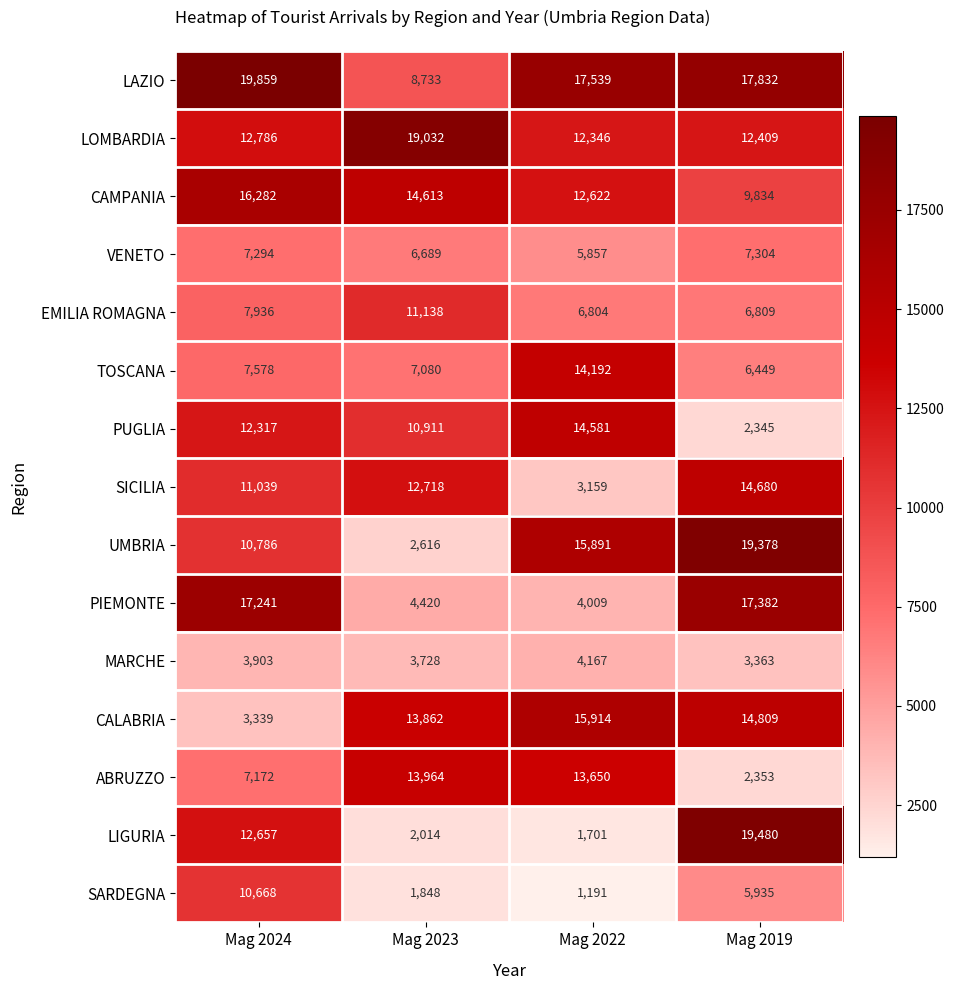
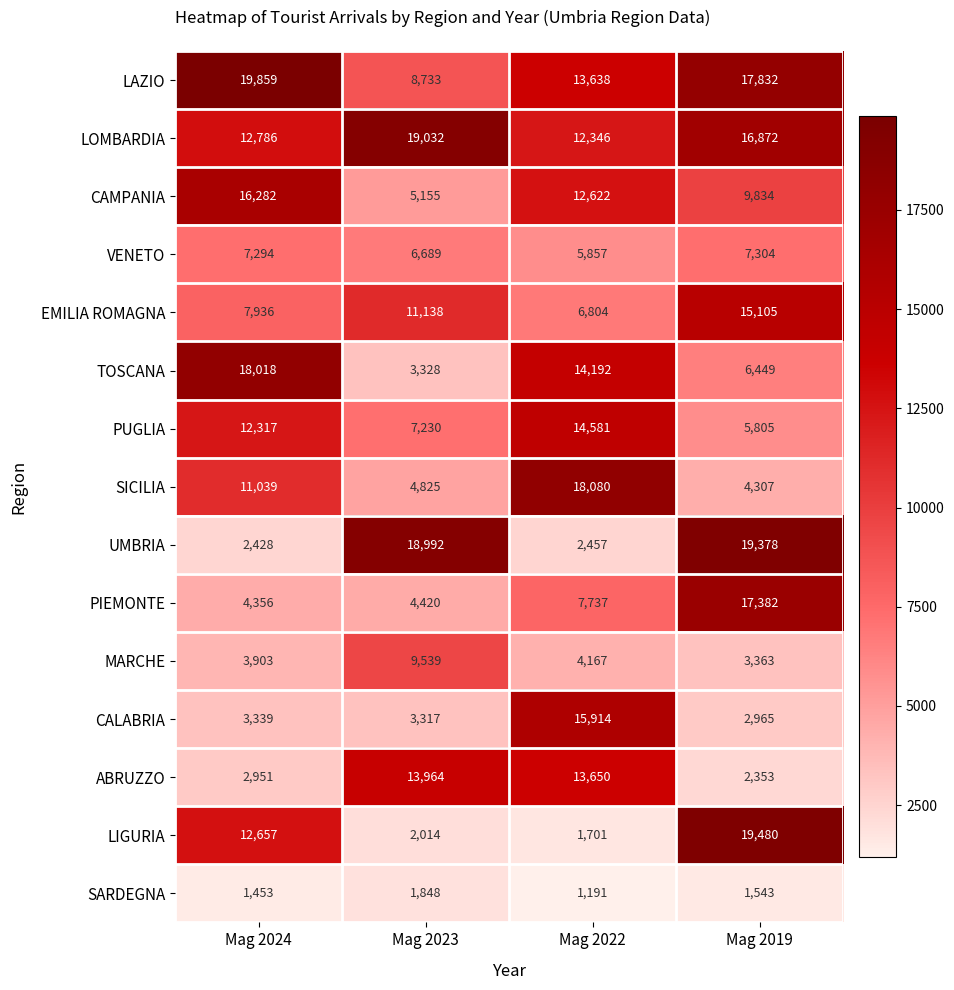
  {
    "LAZIO": {
      "Mag 2024": "19,859",
      "Mag 2023": "8,733",
-     "Mag 2022": "17,539",
+     "Mag 2022": "13,638",
      "Mag 2019": "17,832"
    },
    "LOMBARDIA": {
      "Mag 2024": "12,786",
      "Mag 2023": "19,032",
      "Mag 2022": "12,346",
-     "Mag 2019": "12,409"
+     "Mag 2019": "16,872"
    },
    "CAMPANIA": {
      "Mag 2024": "16,282",
-     "Mag 2023": "14,613",
+     "Mag 2023": "5,155",
      "Mag 2022": "12,622",
      "Mag 2019": "9,834"
    },
    "VENETO": {
      "Mag 2024": "7,294",
      "Mag 2023": "6,689",
      "Mag 2022": "5,857",
      "Mag 2019": "7,304"
    },
    "EMILIA ROMAGNA": {
      "Mag 2024": "7,936",
      "Mag 2023": "11,138",
      "Mag 2022": "6,804",
-     "Mag 2019": "6,809"
+     "Mag 2019": "15,105"
    },
    "TOSCANA": {
-     "Mag 2024": "7,578",
-     "Mag 2023": "7,080",
+     "Mag 2024": "18,018",
+     "Mag 2023": "3,328",
      "Mag 2022": "14,192",
      "Mag 2019": "6,449"
    },
    "PUGLIA": {
      "Mag 2024": "12,317",
-     "Mag 2023": "10,911",
+     "Mag 2023": "7,230",
      "Mag 2022": "14,581",
-     "Mag 2019": "2,345"
+     "Mag 2019": "5,805"
    },
    "SICILIA": {
      "Mag 2024": "11,039",
-     "Mag 2023": "12,718",
-     "Mag 2022": "3,159",
-     "Mag 2019": "14,680"
+     "Mag 2023": "4,825",
+     "Mag 2022": "18,080",
+     "Mag 2019": "4,307"
    },
    "UMBRIA": {
-     "Mag 2024": "10,786",
-     "Mag 2023": "2,616",
-     "Mag 2022": "15,891",
+     "Mag 2024": "2,428",
+     "Mag 2023": "18,992",
+     "Mag 2022": "2,457",
      "Mag 2019": "19,378"
    },
    "PIEMONTE": {
-     "Mag 2024": "17,241",
+     "Mag 2024": "4,356",
      "Mag 2023": "4,420",
-     "Mag 2022": "4,009",
+     "Mag 2022": "7,737",
      "Mag 2019": "17,382"
    },
    "MARCHE": {
      "Mag 2024": "3,903",
-     "Mag 2023": "3,728",
+     "Mag 2023": "9,539",
      "Mag 2022": "4,167",
      "Mag 2019": "3,363"
    },
    "CALABRIA": {
      "Mag 2024": "3,339",
-     "Mag 2023": "13,862",
+     "Mag 2023": "3,317",
      "Mag 2022": "15,914",
-     "Mag 2019": "14,809"
+     "Mag 2019": "2,965"
    },
    "ABRUZZO": {
-     "Mag 2024": "7,172",
+     "Mag 2024": "2,951",
      "Mag 2023": "13,964",
      "Mag 2022": "13,650",
      "Mag 2019": "2,353"
    },
    "LIGURIA": {
      "Mag 2024": "12,657",
      "Mag 2023": "2,014",
      "Mag 2022": "1,701",
      "Mag 2019": "19,480"
    },
    "SARDEGNA": {
-     "Mag 2024": "10,668",
+     "Mag 2024": "1,453",
      "Mag 2023": "1,848",
      "Mag 2022": "1,191",
-     "Mag 2019": "5,935"
+     "Mag 2019": "1,543"
    }
  }
